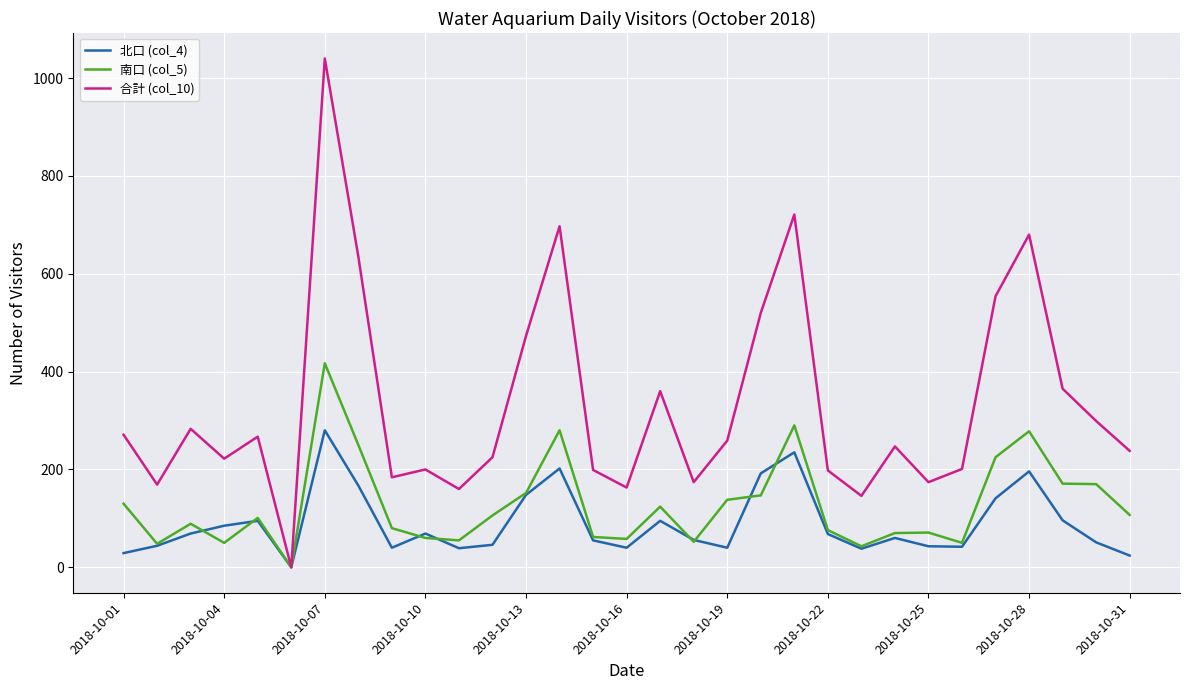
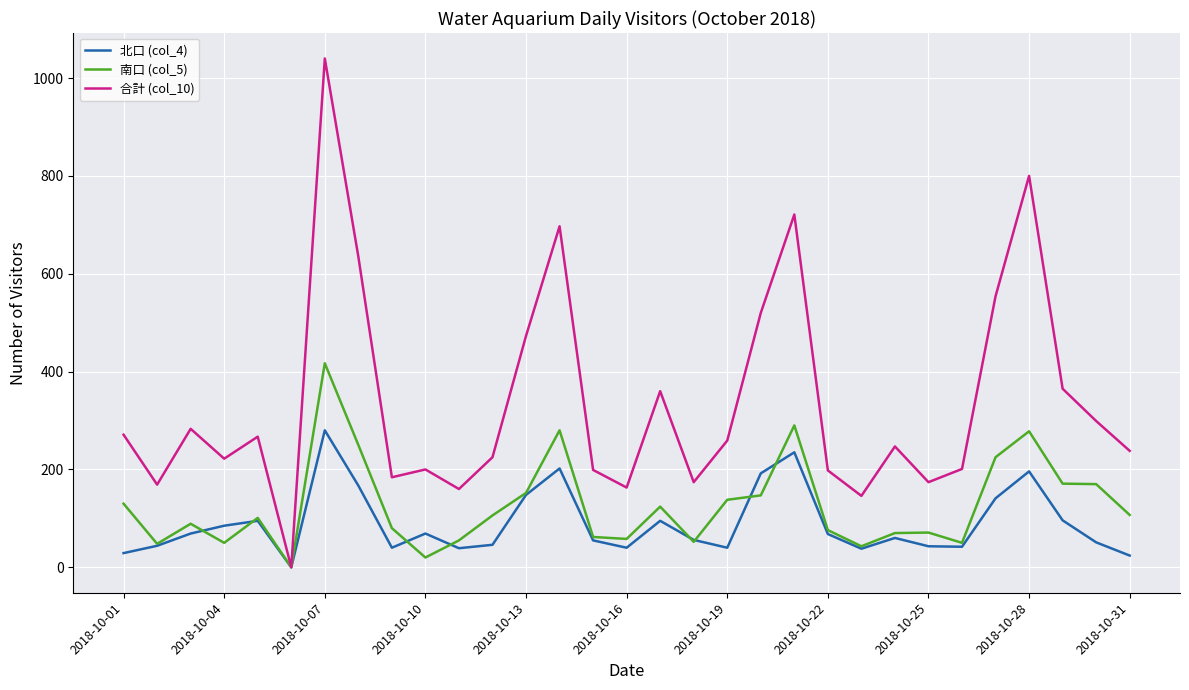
  {
    "北口 (col_4)": {
      "2018-10-01": 30,
      "2018-10-04": 90,
      "2018-10-07": 280,
      "2018-10-10": 70,
      "2018-10-16": 40,
      "2018-10-19": 40,
      "2018-10-22": 70,
      "2018-10-25": 40,
      "2018-10-28": 200,
      "2018-10-31": 20
    },
    "南口 (col_5)": {
      "2018-10-01": 130,
      "2018-10-04": 50,
      "2018-10-07": 420,
-     "2018-10-10": 60,
+     "2018-10-10": 20,
      "2018-10-16": 60,
      "2018-10-19": 140,
      "2018-10-22": 80,
      "2018-10-25": 70,
      "2018-10-28": 280,
      "2018-10-31": 110
    },
    "合計 (col_10)": {
      "2018-10-01": 270,
      "2018-10-04": 220,
      "2018-10-07": 1040,
      "2018-10-10": 200,
      "2018-10-13": 470,
      "2018-10-16": 160,
      "2018-10-19": 260,
      "2018-10-22": 200,
      "2018-10-25": 170,
-     "2018-10-28": 680,
+     "2018-10-28": 800,
      "2018-10-31": 240
    }
  }
